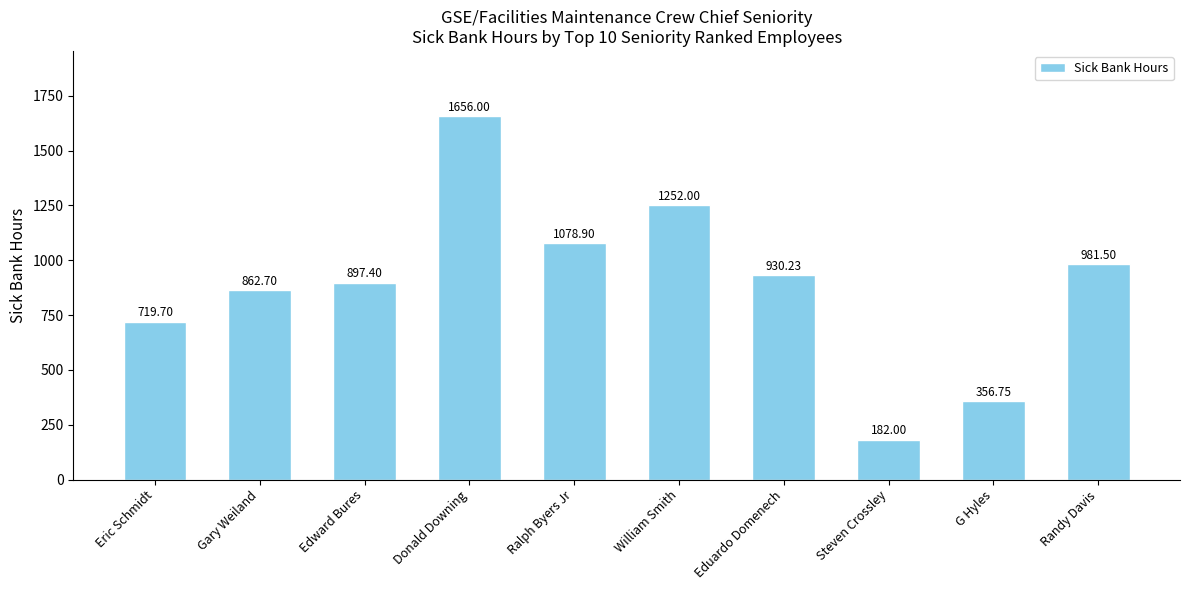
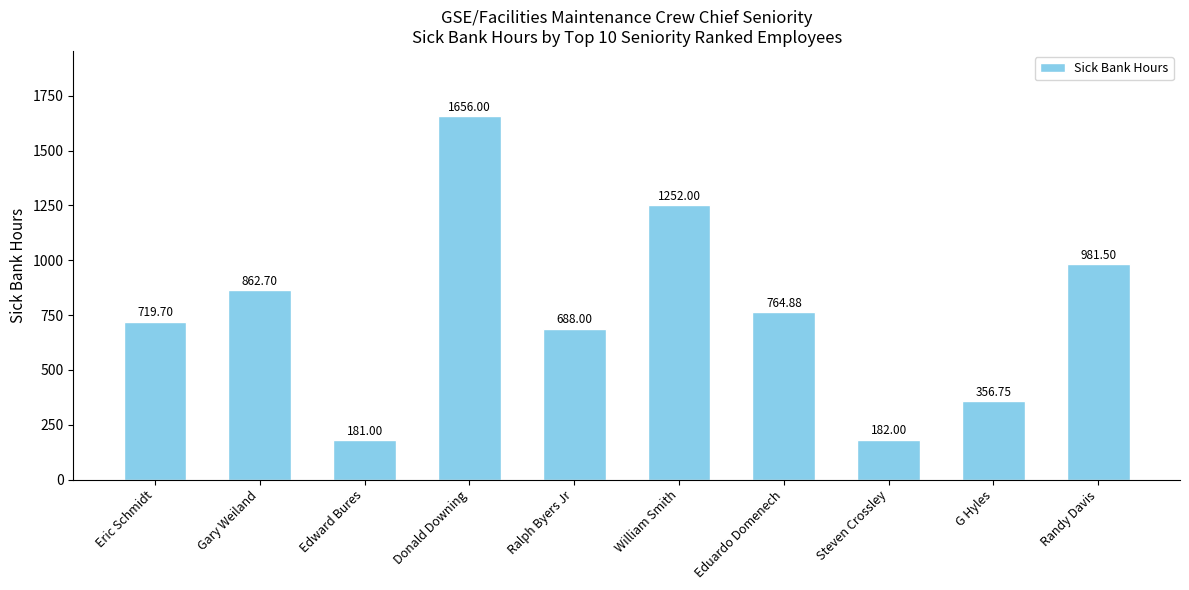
  {
    "Eric Schmidt": 719.70,
    "Gary Weiland": 862.70,
-   "Edward Bures": 897.40,
+   "Edward Bures": 181.00,
    "Donald Downing": 1656.00,
-   "Ralph Byers Jr": 1078.90,
+   "Ralph Byers Jr": 688.00,
    "William Smith": 1252.00,
-   "Eduardo Domenech": 930.23,
+   "Eduardo Domenech": 764.88,
    "Steven Crossley": 182.00,
    "G Hyles": 356.75,
    "Randy Davis": 981.50
  }
